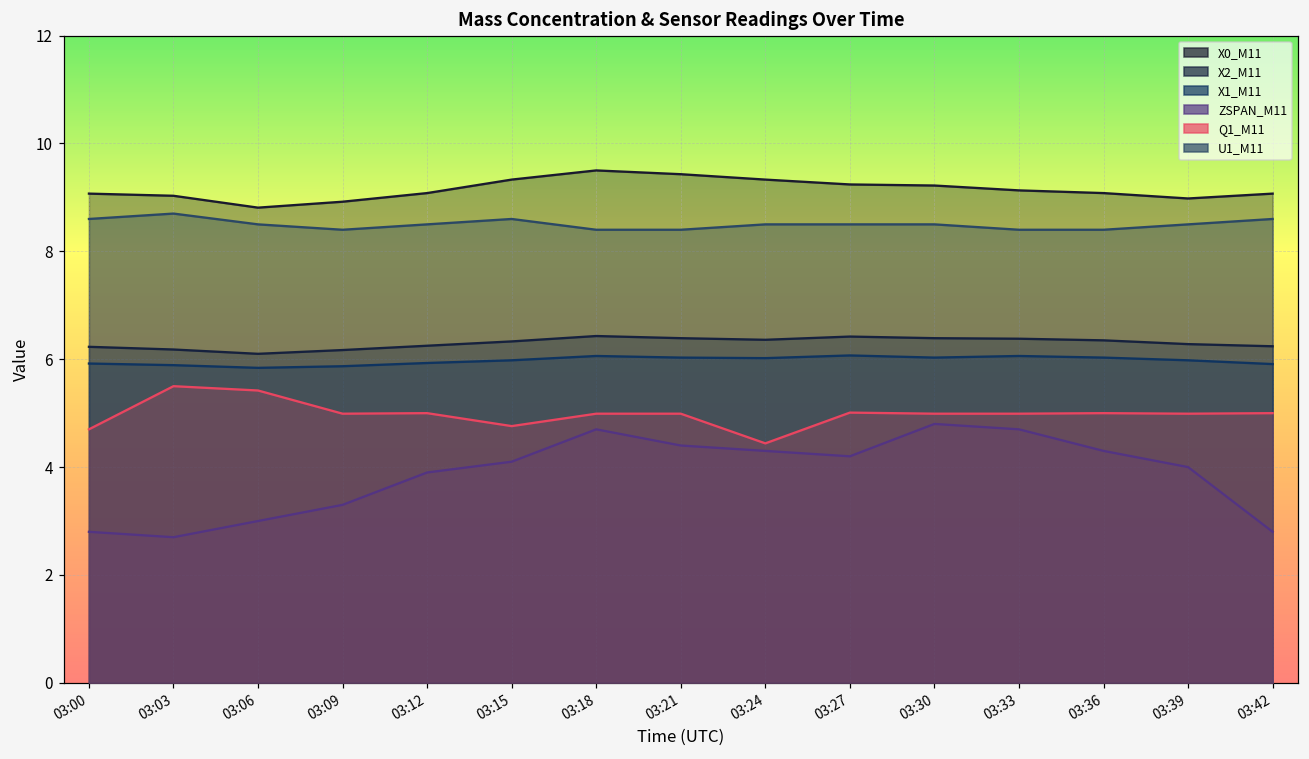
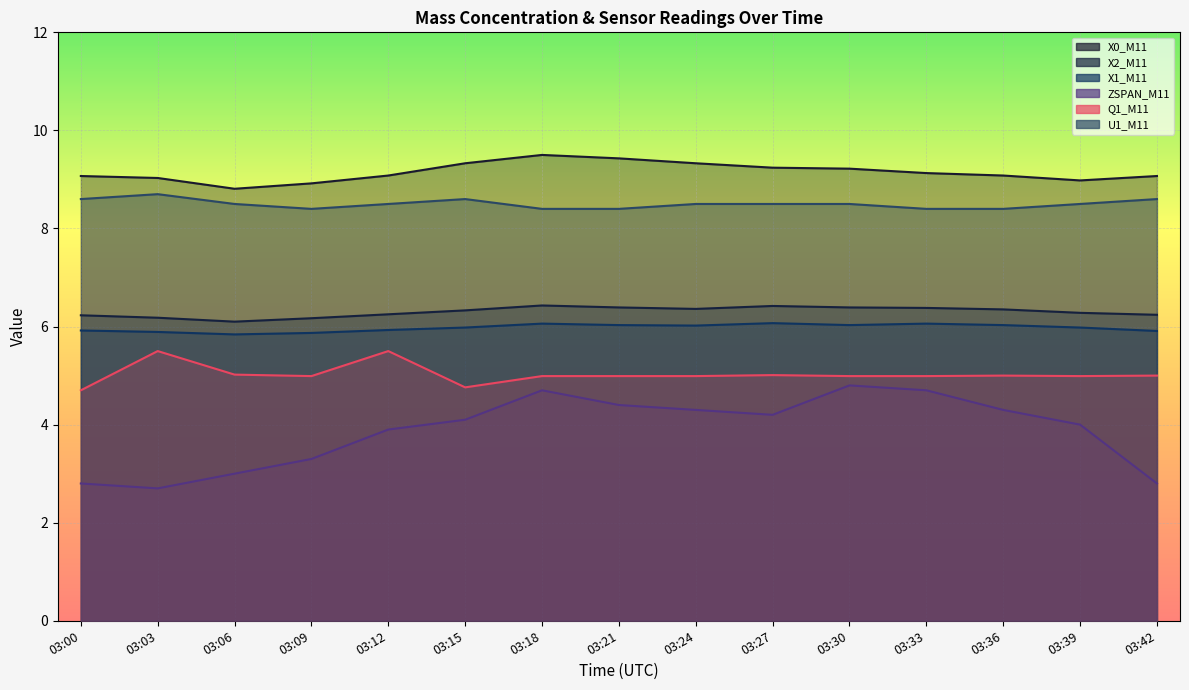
  {
    "Q1_M11": {
      "03:00": 4.7,
      "03:03": 5.5,
-     "03:06": 5.4,
+     "03:06": 5.0,
      "03:09": 5.0,
-     "03:12": 5.0,
+     "03:12": 5.5,
      "03:15": 4.8,
      "03:18": 5.0,
      "03:21": 5.0,
-     "03:24": 4.4,
+     "03:24": 5.0,
      "03:27": 5.0,
      "03:30": 5.0,
      "03:33": 5.0,
      "03:36": 5.0,
      "03:39": 5.0,
      "03:42": 5.0
    }
  }
